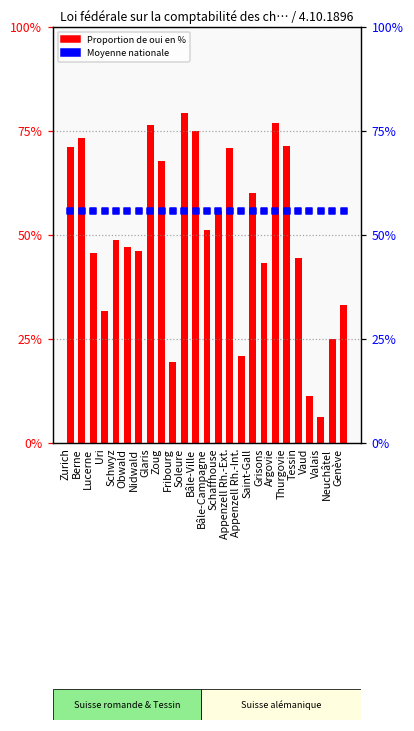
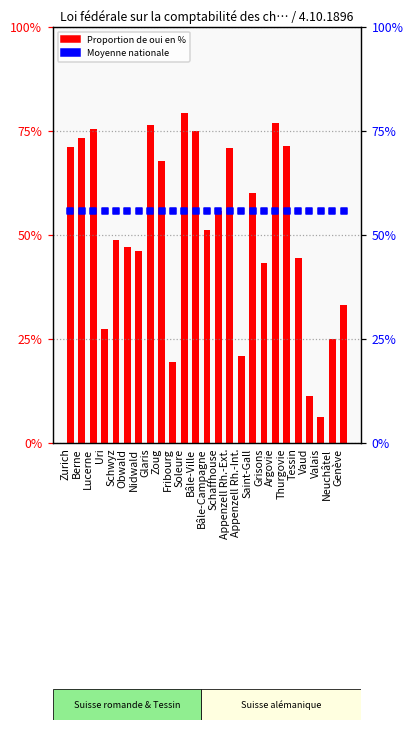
  {
    "Proportion de oui en %": {
      "Zurich": "71%",
      "Berne": "73%",
-     "Lucerne": "46%",
-     "Uri": "32%",
+     "Lucerne": "76%",
+     "Uri": "27%",
      "Schwyz": "49%",
      "Obwald": "47%",
      "Nidwald": "46%",
      "Glaris": "76%",
      "Zoug": "68%",
      "Fribourg": "20%",
      "Soleure": "79%",
      "Bâle-Ville": "75%",
      "Bâle-Campagne": "51%",
      "Schaffhouse": "56%",
      "Appenzell Rh.-Ext.": "71%",
      "Appenzell Rh.-Int.": "21%",
      "Saint-Gall": "60%",
      "Grisons": "43%",
      "Argovie": "77%",
      "Thurgovie": "71%",
      "Tessin": "44%",
      "Vaud": "11%",
      "Valais": "6%",
      "Neuchâtel": "25%",
      "Genève": "33%"
    }
  }
